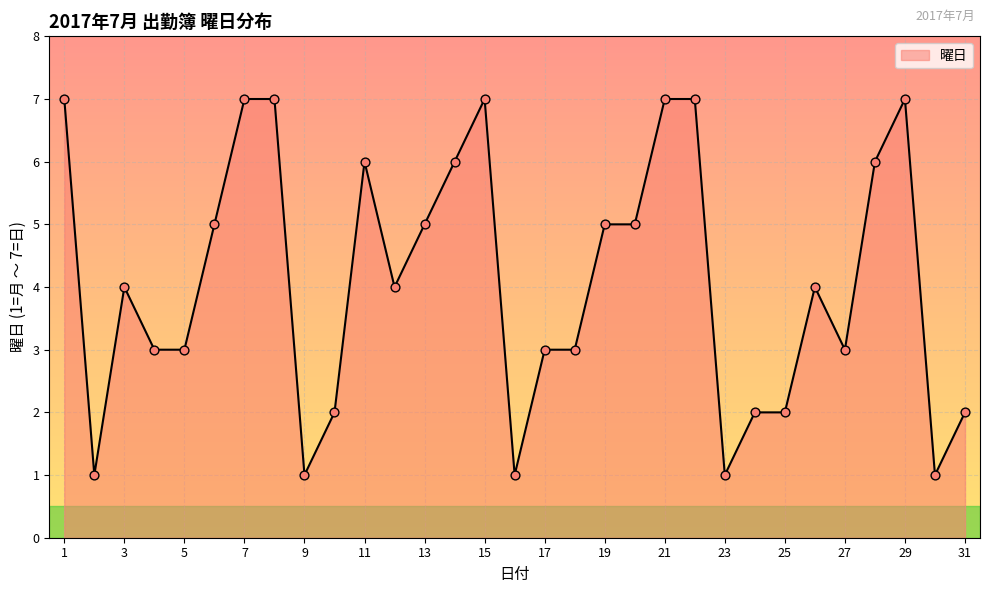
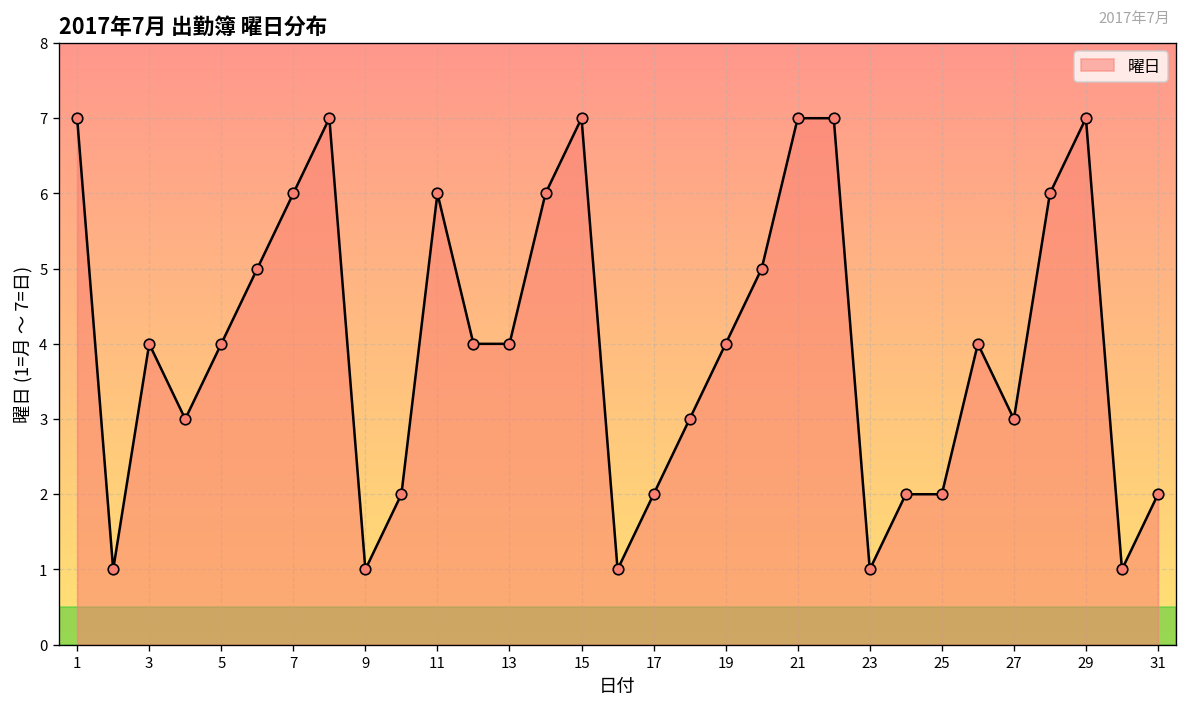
  {
    "1": 7,
    "3": 4,
-   "5": 3,
-   "7": 7,
+   "5": 4,
+   "7": 6,
    "9": 1,
    "11": 6,
-   "13": 5,
+   "13": 4,
    "15": 7,
-   "17": 3,
-   "19": 5,
+   "17": 2,
+   "19": 4,
    "21": 7,
    "23": 1,
    "25": 2,
    "27": 3,
    "29": 7,
    "31": 2
  }
